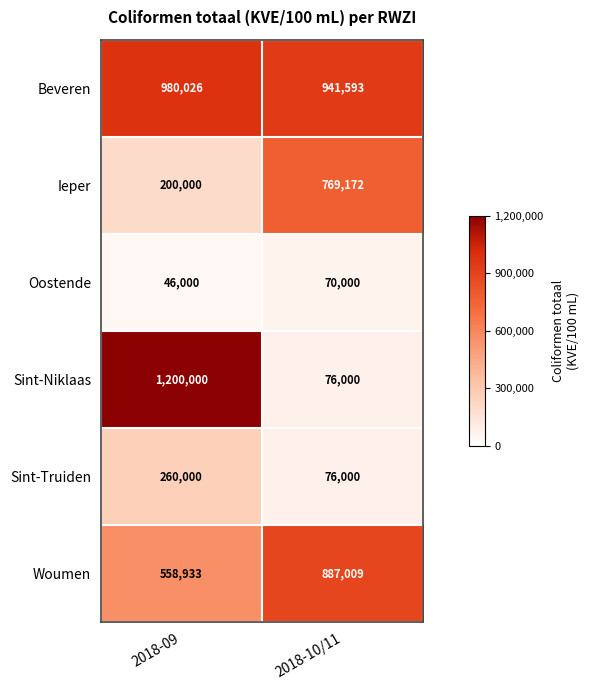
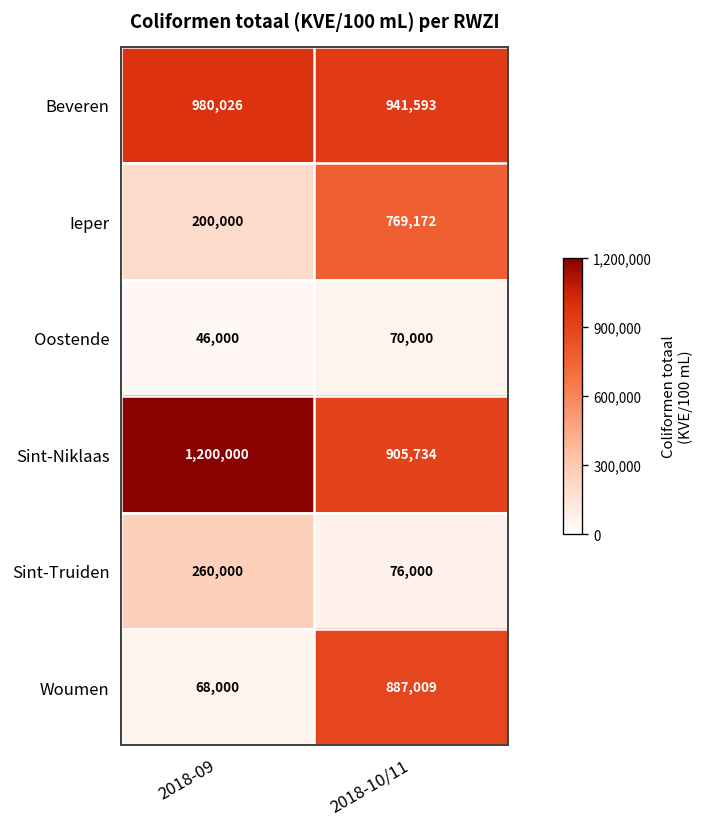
  {
    "Beveren": {
      "2018-09": "980,026",
      "2018-10/11": "941,593"
    },
    "Ieper": {
      "2018-09": "200,000",
      "2018-10/11": "769,172"
    },
    "Oostende": {
      "2018-09": "46,000",
      "2018-10/11": "70,000"
    },
    "Sint-Niklaas": {
      "2018-09": "1,200,000",
-     "2018-10/11": "76,000"
+     "2018-10/11": "905,734"
    },
    "Sint-Truiden": {
      "2018-09": "260,000",
      "2018-10/11": "76,000"
    },
    "Woumen": {
-     "2018-09": "558,933",
+     "2018-09": "68,000",
      "2018-10/11": "887,009"
    }
  }
